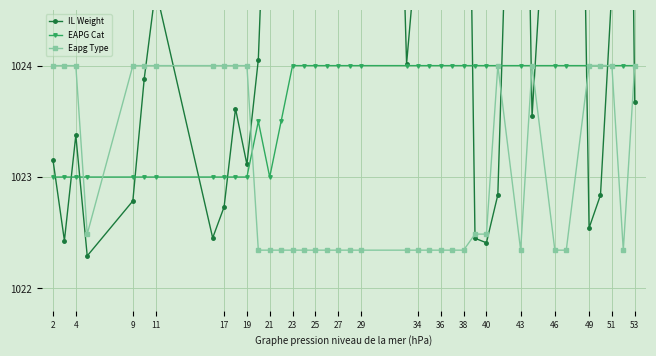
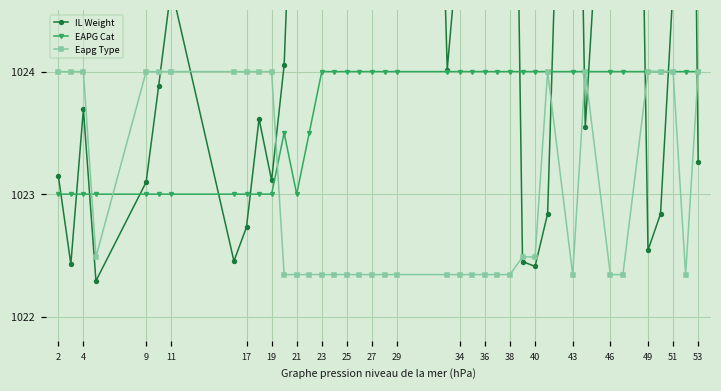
  {
    "IL Weight": {
      "2": 1023.15,
-     "4": 1023.37,
-     "9": 1022.79,
+     "4": 1023.69,
+     "9": 1023.10,
      "17": 1022.73,
      "19": 1023.11,
      "40": 1022.41,
      "49": 1022.54,
-     "53": 1023.67
+     "53": 1023.26
    },
    "EAPG Cat": {
      "2": 1023.00,
      "4": 1023.00,
      "9": 1023.00,
      "11": 1023.00,
      "17": 1023.00,
      "19": 1023.00,
      "21": 1023.00,
      "23": 1024.00,
      "25": 1024.00,
      "27": 1024.00,
      "29": 1024.00,
      "34": 1024.00,
      "36": 1024.00,
      "38": 1024.00,
      "40": 1024.00,
      "43": 1024.00,
      "46": 1024.00
    },
    "Eapg Type": {
      "2": 1024.00,
      "4": 1024.00,
      "9": 1024.00,
      "11": 1024.00,
      "17": 1024.00,
      "19": 1024.00,
      "21": 1022.34,
      "23": 1022.34,
      "25": 1022.34,
      "27": 1022.34,
      "29": 1022.34,
      "34": 1022.34,
      "36": 1022.34,
      "38": 1022.34,
      "40": 1022.49,
      "43": 1022.34,
      "46": 1022.34
    }
  }
